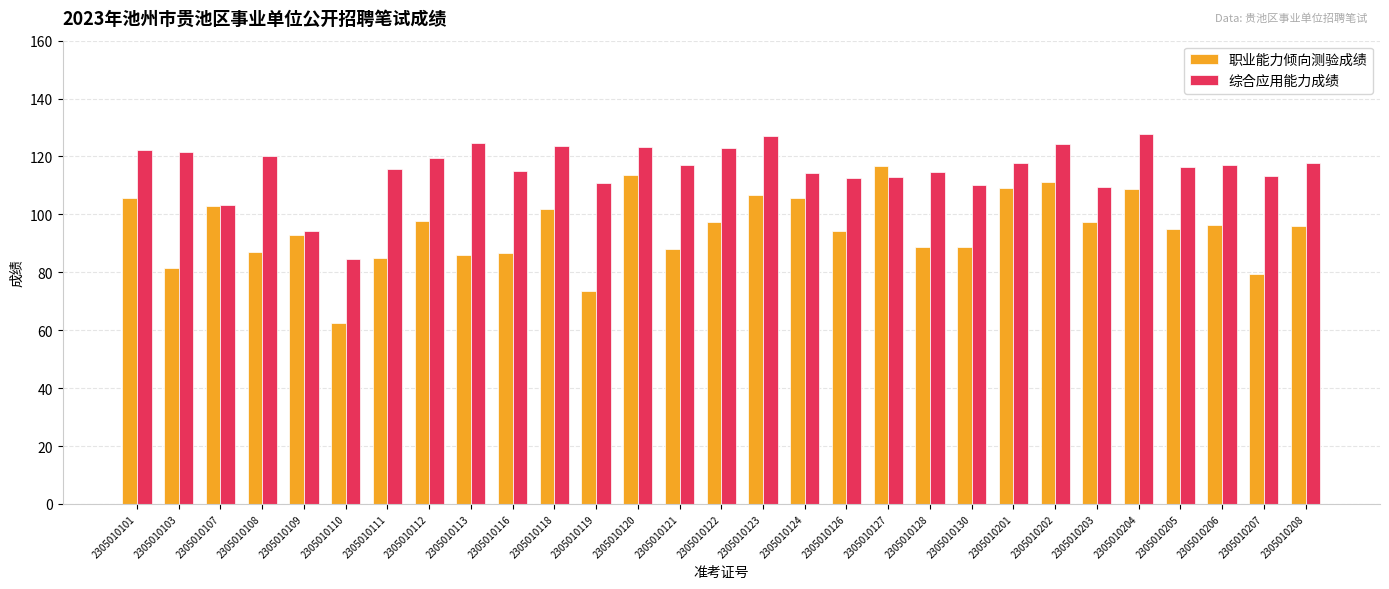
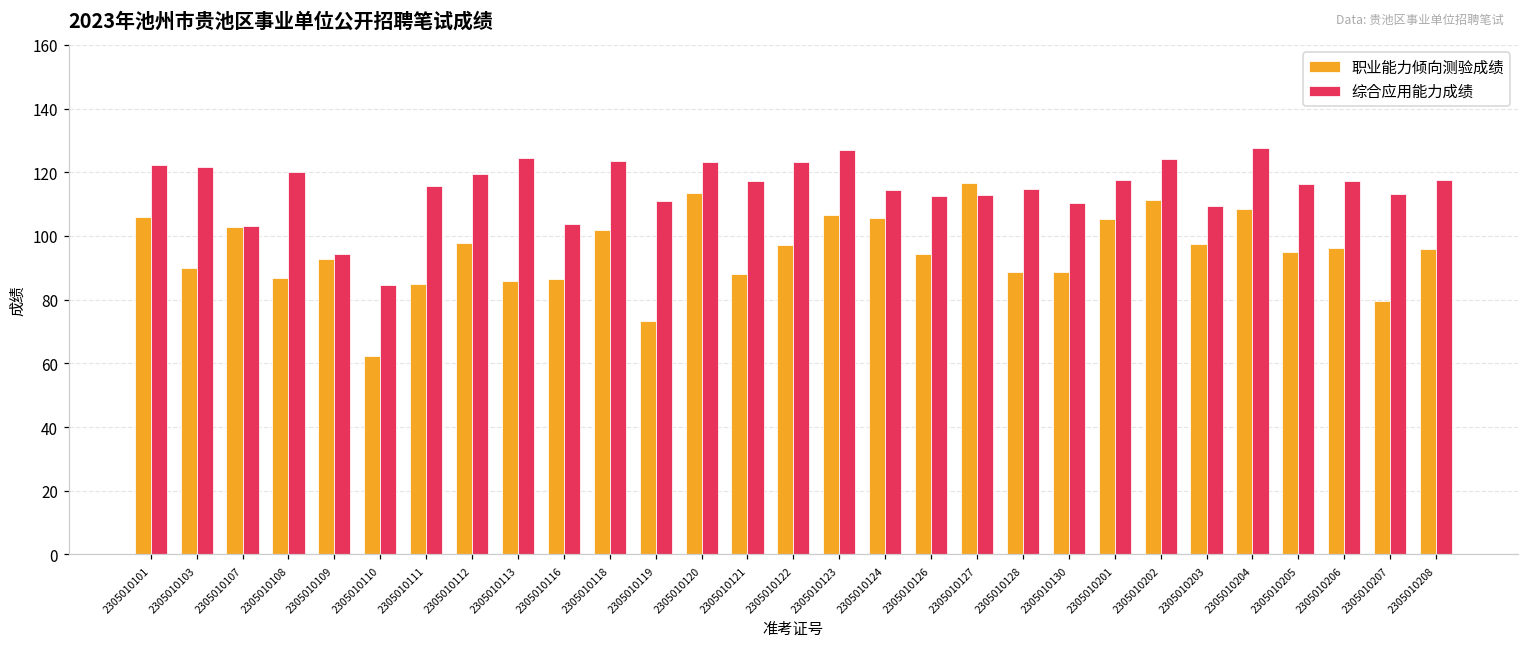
  {
    "职业能力倾向测验成绩": {
      "2305010101": 106,
-     "2305010103": 81,
+     "2305010103": 90,
      "2305010107": 103,
      "2305010108": 87,
      "2305010109": 93,
      "2305010110": 62,
      "2305010111": 85,
      "2305010112": 98,
      "2305010113": 86,
      "2305010116": 87,
      "2305010118": 102,
      "2305010119": 73,
      "2305010120": 114,
      "2305010121": 88,
      "2305010122": 97,
      "2305010123": 107,
      "2305010124": 106,
      "2305010126": 94,
      "2305010127": 117,
      "2305010128": 89,
      "2305010130": 89,
-     "2305010201": 109,
+     "2305010201": 105,
      "2305010202": 111,
      "2305010203": 97,
      "2305010204": 109,
      "2305010205": 95,
      "2305010206": 96,
      "2305010207": 80,
      "2305010208": 96
    },
    "综合应用能力成绩": {
      "2305010101": 122,
      "2305010103": 122,
      "2305010107": 103,
      "2305010108": 120,
      "2305010109": 94,
      "2305010110": 85,
      "2305010111": 116,
      "2305010112": 120,
      "2305010113": 125,
-     "2305010116": 115,
+     "2305010116": 104,
      "2305010118": 124,
      "2305010119": 111,
      "2305010120": 123,
      "2305010121": 117,
      "2305010122": 123,
      "2305010123": 127,
      "2305010124": 114,
      "2305010126": 113,
      "2305010127": 113,
      "2305010128": 115,
      "2305010130": 110,
      "2305010201": 118,
      "2305010202": 124,
      "2305010203": 109,
      "2305010204": 128,
      "2305010205": 116,
      "2305010206": 117,
      "2305010207": 113,
      "2305010208": 118
    }
  }
